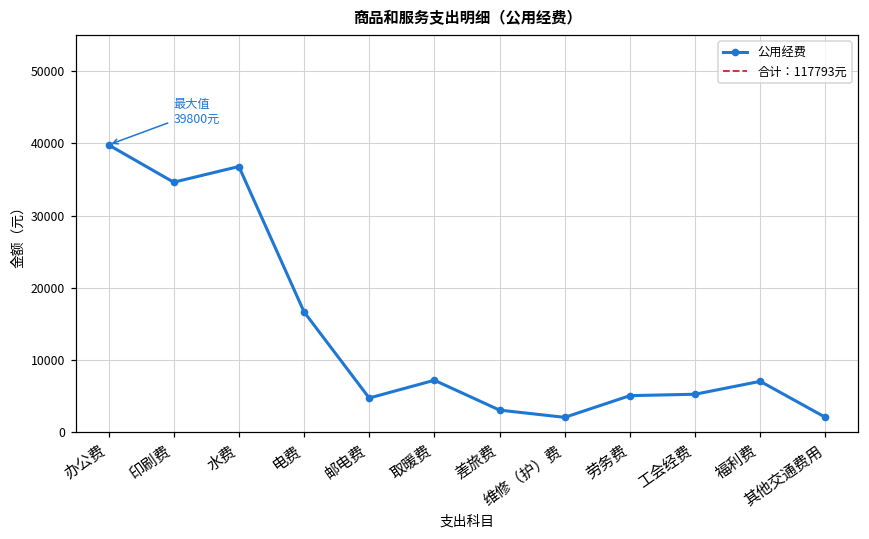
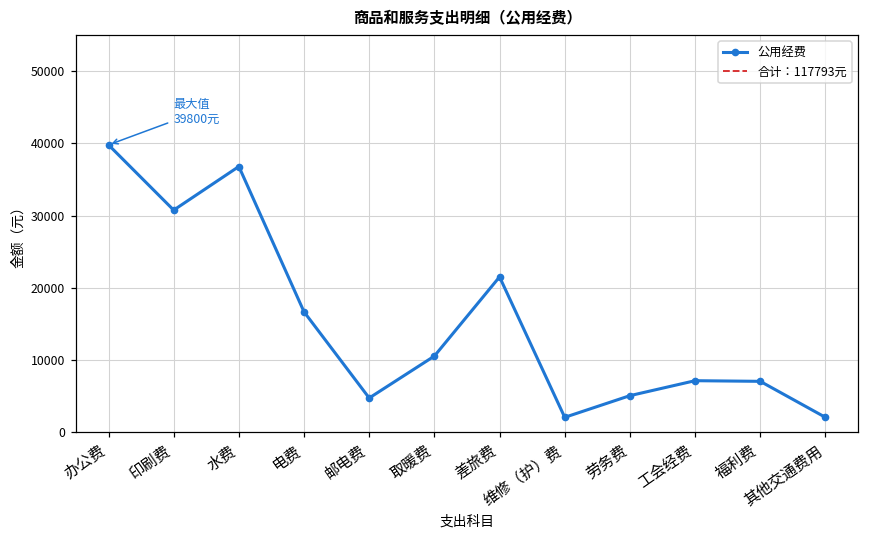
  {
-   "印刷费": 35000,
+   "印刷费": 31000,
    "水费": 37000,
    "电费": 17000,
    "邮电费": 5000,
-   "取暖费": 7000,
-   "差旅费": 3000,
+   "取暖费": 11000,
+   "差旅费": 21000,
    "维修（护）费": 2000,
    "劳务费": 5000,
-   "工会经费": 5000,
+   "工会经费": 7000,
    "福利费": 7000,
    "其他交通费用": 2000
  }
